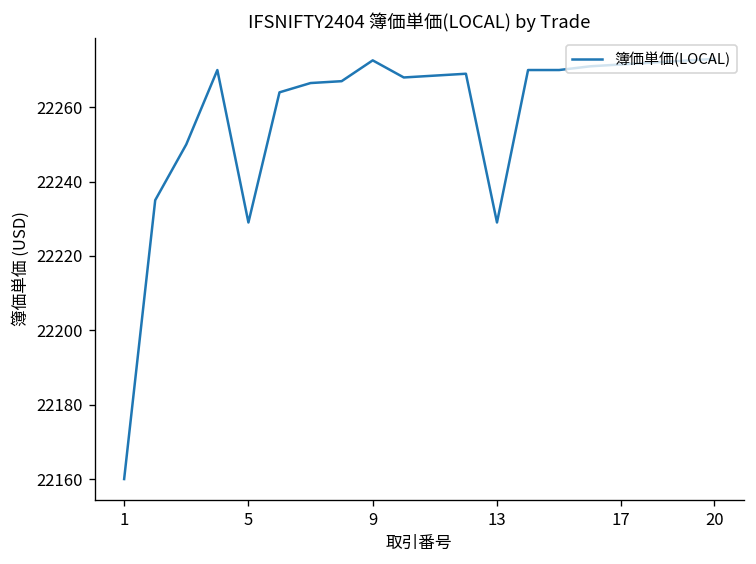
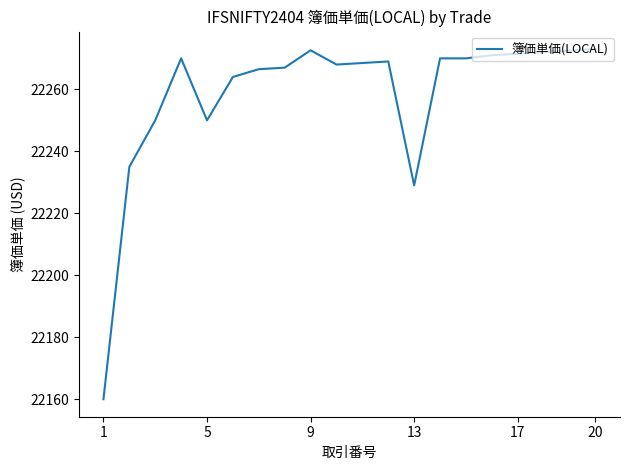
  {
    "1": 22160,
-   "5": 22229,
+   "5": 22250,
    "9": 22273,
    "13": 22229
  }
